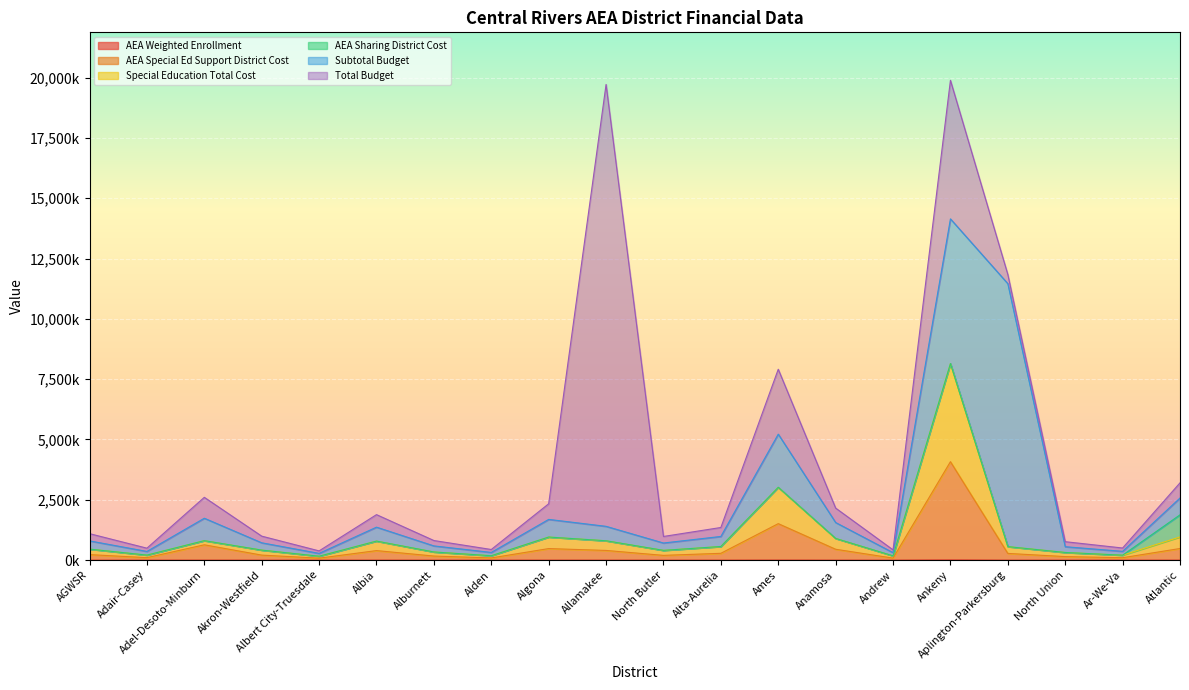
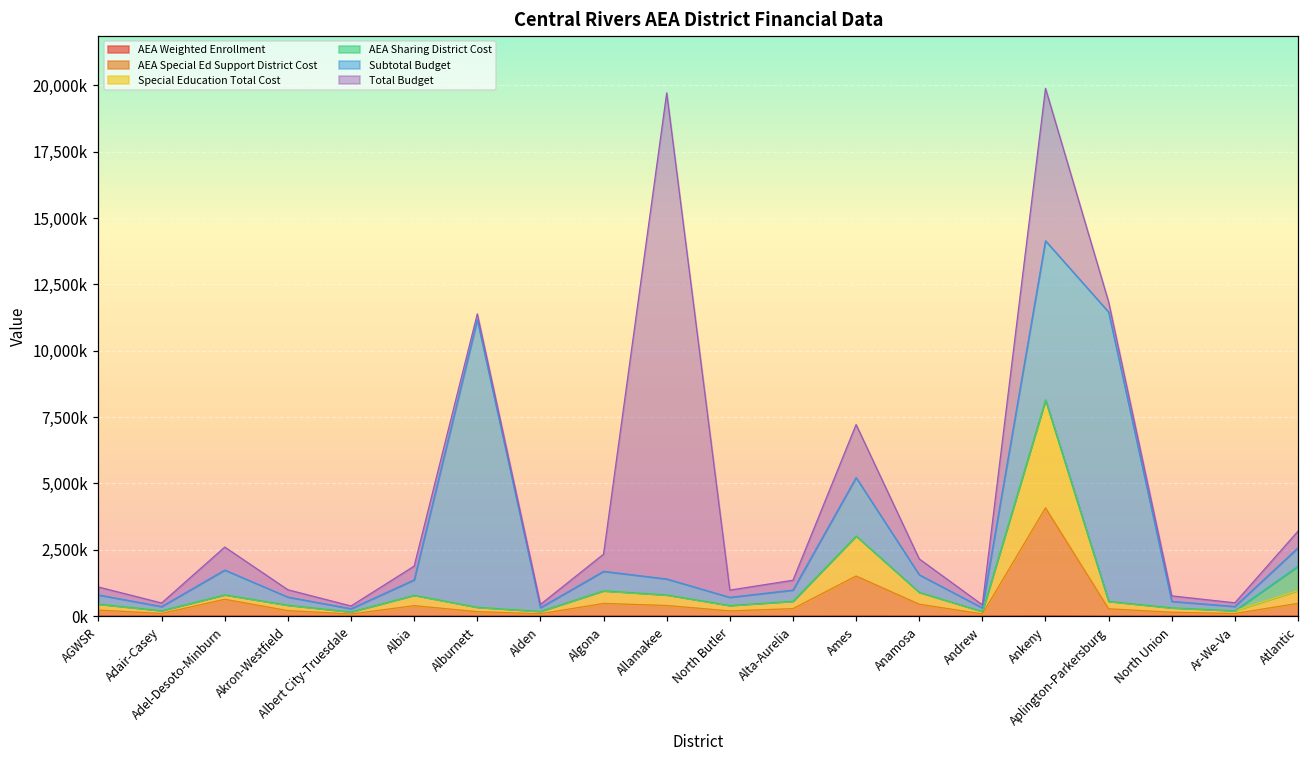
  {
    "Special Education Total Cost": {
      "Atlantic": "500,000"
    },
    "AEA Sharing District Cost": {
      "Atlantic": "900,000"
    },
    "Subtotal Budget": {
      "AGWSR": "300,000",
      "Adair-Casey": "200,000",
      "Adel-Desoto-Minburn": "900,000",
      "Akron-Westfield": "300,000",
      "Albia": "600,000",
-     "Alburnett": "300,000",
+     "Alburnett": "10,800,000",
      "Alden": "100,000",
      "Algona": "700,000",
      "Allamakee": "600,000",
      "North Butler": "300,000",
      "Alta-Aurelia": "400,000",
      "Ames": "2,200,000",
      "Anamosa": "700,000",
      "Andrew": "100,000",
      "Ankeny": "6,000,000",
      "Aplington-Parkersburg": "10,900,000",
      "North Union": "200,000",
      "Ar-We-Va": "200,000",
      "Atlantic": "700,000"
    },
    "Total Budget": {
      "AGWSR": "300,000",
      "Adair-Casey": "100,000",
      "Adel-Desoto-Minburn": "900,000",
      "Akron-Westfield": "300,000",
      "Albia": "500,000",
      "Alburnett": "200,000",
      "Alden": "100,000",
      "Algona": "600,000",
      "Allamakee": "18,300,000",
      "North Butler": "300,000",
      "Alta-Aurelia": "400,000",
-     "Ames": "2,700,000",
+     "Ames": "2,000,000",
      "Anamosa": "600,000",
      "Andrew": "100,000",
      "Ankeny": "5,700,000",
      "Aplington-Parkersburg": "400,000",
      "North Union": "200,000",
      "Ar-We-Va": "100,000",
      "Atlantic": "600,000"
    }
  }
